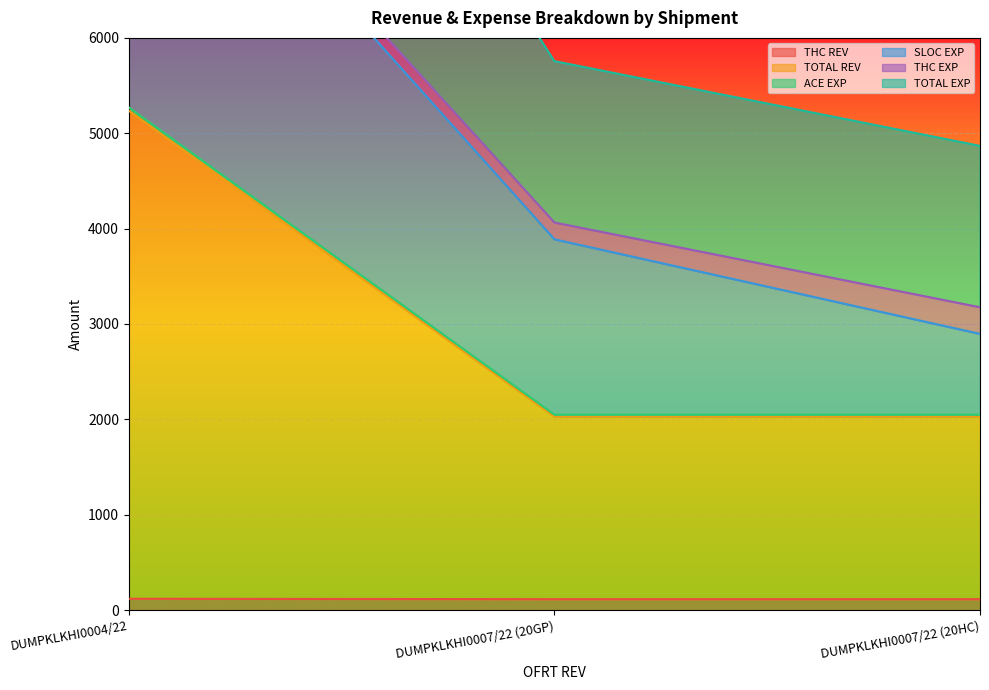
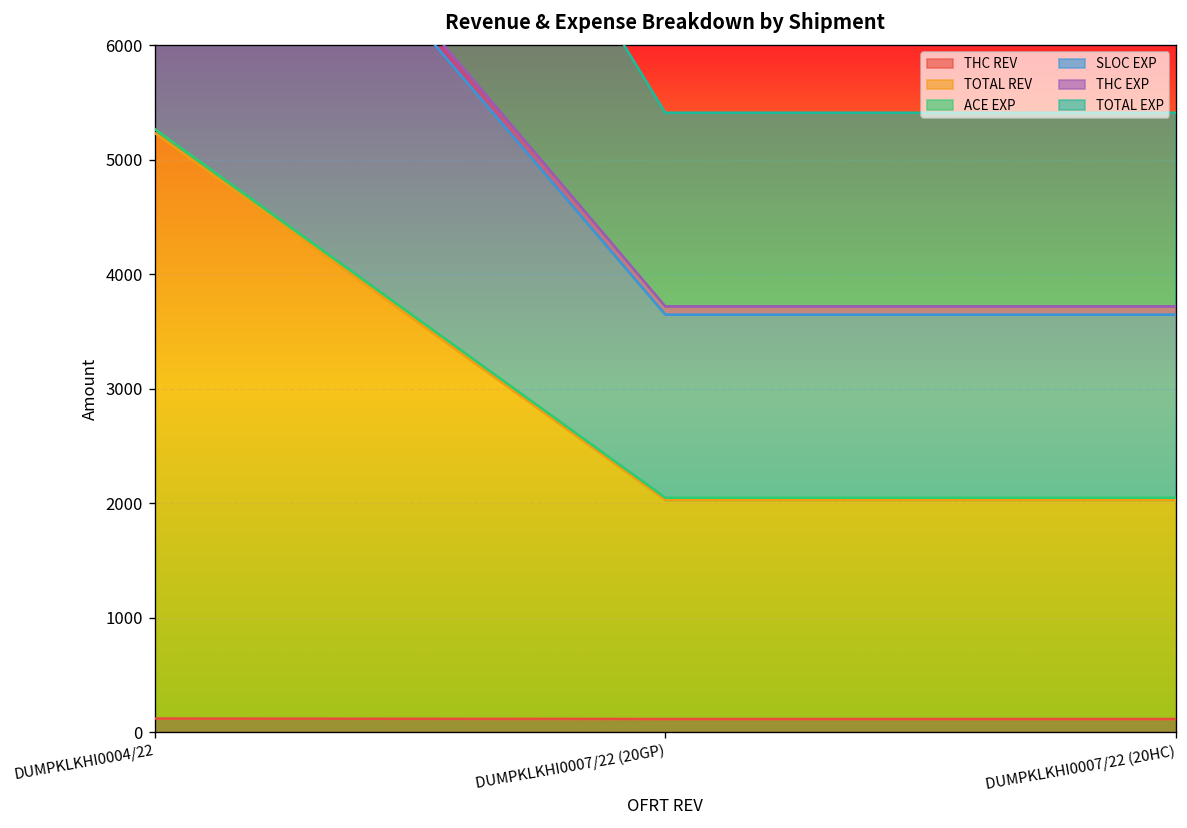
  {
    "THC REV": {
      "DUMPKLKHI0004/22": 100,
      "DUMPKLKHI0007/22 (20GP)": 100,
      "DUMPKLKHI0007/22 (20HC)": 100
    },
    "TOTAL REV": {
      "DUMPKLKHI0004/22": 5100
    },
    "SLOC EXP": {
-     "DUMPKLKHI0007/22 (20GP)": 1800,
-     "DUMPKLKHI0007/22 (20HC)": 800
+     "DUMPKLKHI0007/22 (20GP)": 1600,
+     "DUMPKLKHI0007/22 (20HC)": 1600
    },
    "THC EXP": {
-     "DUMPKLKHI0007/22 (20GP)": 200,
-     "DUMPKLKHI0007/22 (20HC)": 300
+     "DUMPKLKHI0007/22 (20GP)": 100,
+     "DUMPKLKHI0007/22 (20HC)": 100
    }
  }
